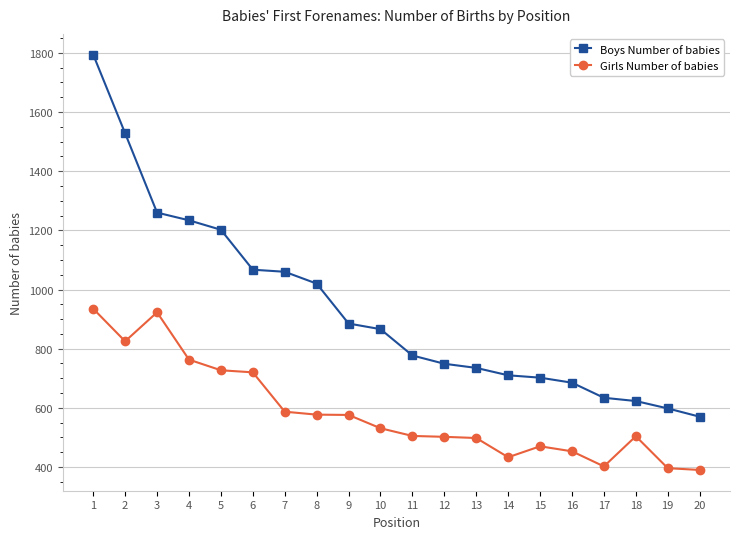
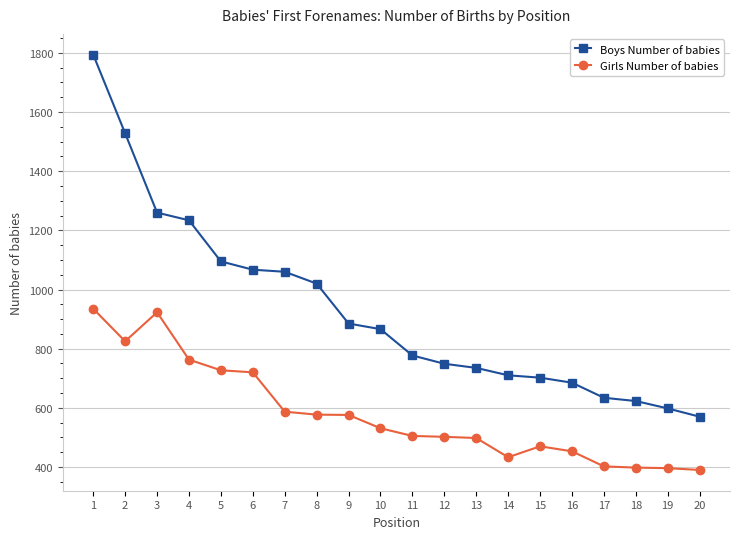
  {
    "Boys Number of babies": {
      "1": 1790,
      "2": 1530,
      "3": 1260,
      "4": 1230,
-     "5": 1200,
+     "5": 1100,
      "6": 1070,
      "7": 1060,
      "8": 1020,
      "9": 890,
      "10": 870,
      "11": 780,
      "12": 750,
      "13": 740,
      "14": 710,
      "15": 700,
      "16": 690,
      "17": 630,
      "18": 620,
      "19": 600,
      "20": 570
    },
    "Girls Number of babies": {
      "1": 940,
      "2": 830,
      "3": 920,
      "4": 760,
      "5": 730,
      "6": 720,
      "7": 590,
      "8": 580,
      "9": 580,
      "10": 530,
      "11": 510,
      "12": 500,
      "13": 500,
      "14": 430,
      "15": 470,
      "16": 450,
      "17": 400,
-     "18": 500,
+     "18": 400,
      "19": 400,
      "20": 390
    }
  }
